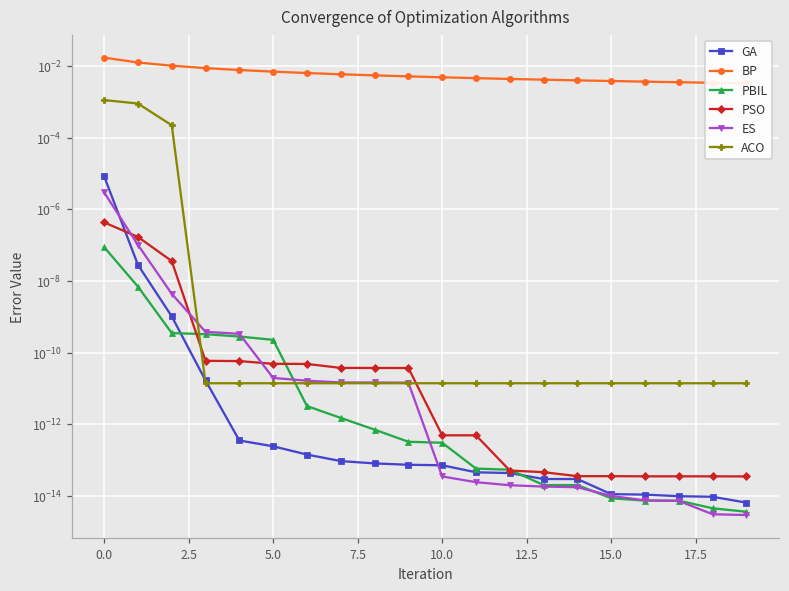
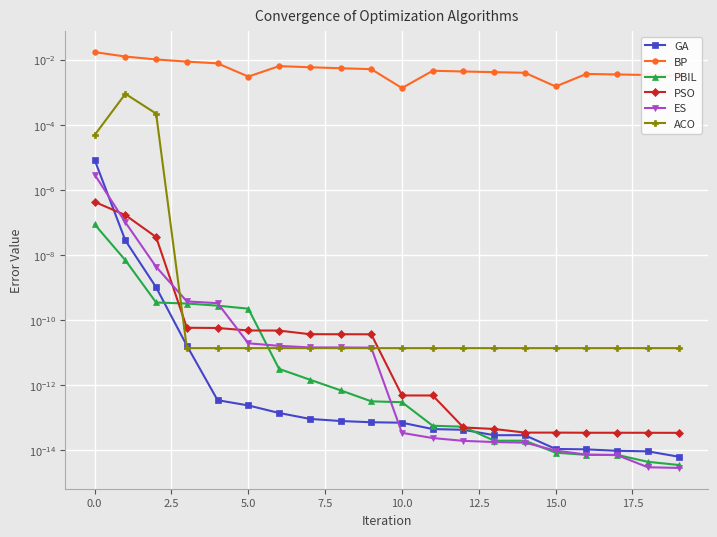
  {
    "GA": {
      "0.0": 0.000008,
      "5.0": 0.000000000000,
      "10.0": 0.000000000000
    },
    "BP": {
      "0.0": 0.02,
-     "5.0": 0.007,
-     "10.0": 0.005,
-     "15.0": 0.004
+     "5.0": 0.003,
+     "10.0": 0.0014,
+     "15.0": 0.002
    },
    "PBIL": {
      "0.0": 0.00000009,
      "5.0": 0.0000000002,
      "10.0": 0.000000000000
    },
    "PSO": {
      "0.0": 0.0000004,
      "5.0": 0.00000000005,
      "10.0": 0.000000000000,
      "15.0": 0.000000000000
    },
    "ES": {
      "0.0": 0.000003,
      "5.0": 0.00000000002,
      "10.0": 0.000000000000
    },
    "ACO": {
-     "0.0": 0.0011,
+     "0.0": 0.00005,
      "5.0": 0.000000000014,
      "10.0": 0.000000000014,
      "15.0": 0.000000000014
    }
  }
